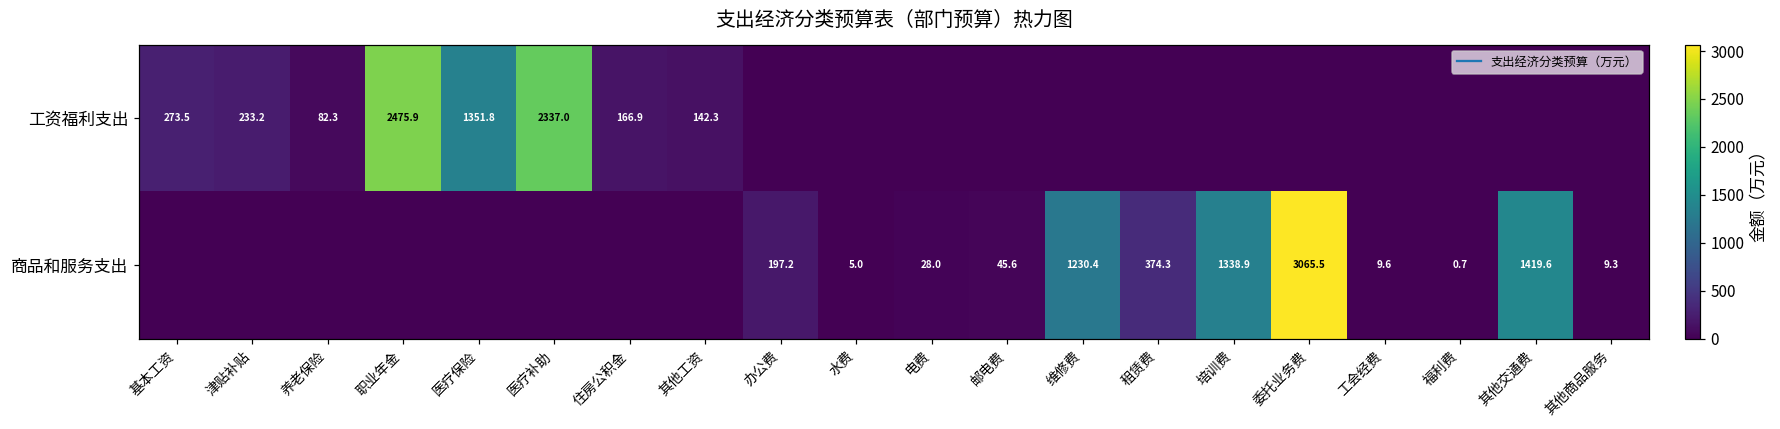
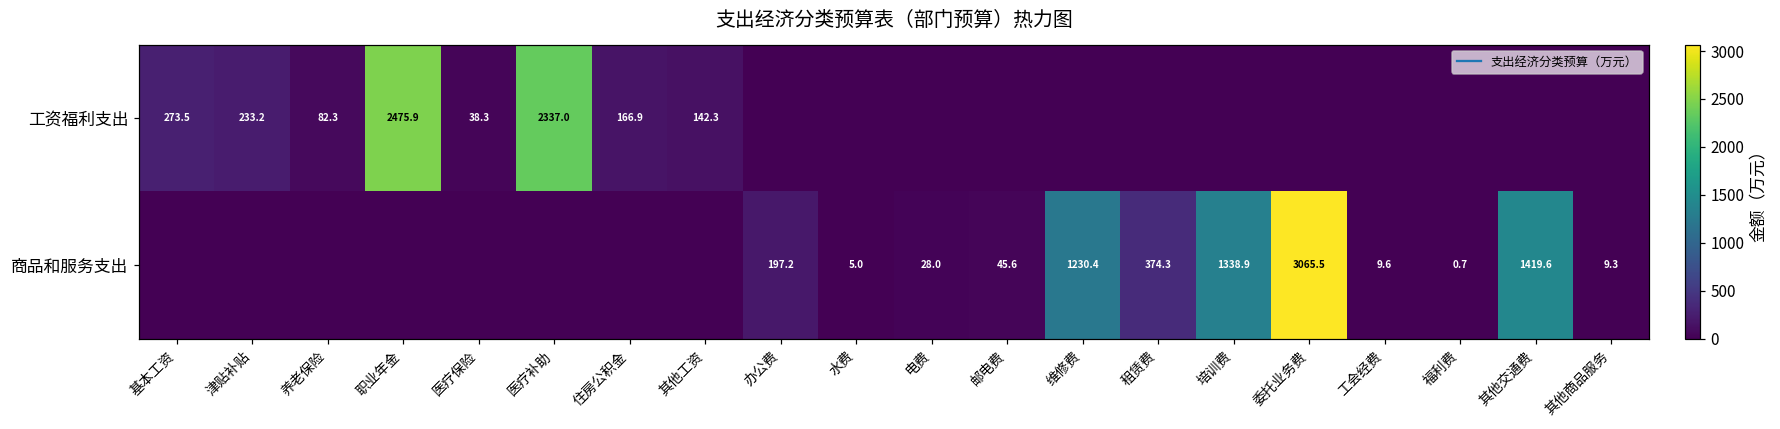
  {
    "工资福利支出": {
      "基本工资": 273.5,
      "津贴补贴": 233.2,
      "养老保险": 82.3,
      "职业年金": 2475.9,
-     "医疗保险": 1351.8,
+     "医疗保险": 38.3,
      "医疗补助": 2337.0,
      "住房公积金": 166.9,
      "其他工资": 142.3
    },
    "商品和服务支出": {
      "办公费": 197.2,
      "水费": 5.0,
      "电费": 28.0,
      "邮电费": 45.6,
      "维修费": 1230.4,
      "租赁费": 374.3,
      "培训费": 1338.9,
      "委托业务费": 3065.5,
      "工会经费": 9.6,
      "福利费": 0.7,
      "其他交通费": 1419.6,
      "其他商品服务": 9.3
    }
  }
